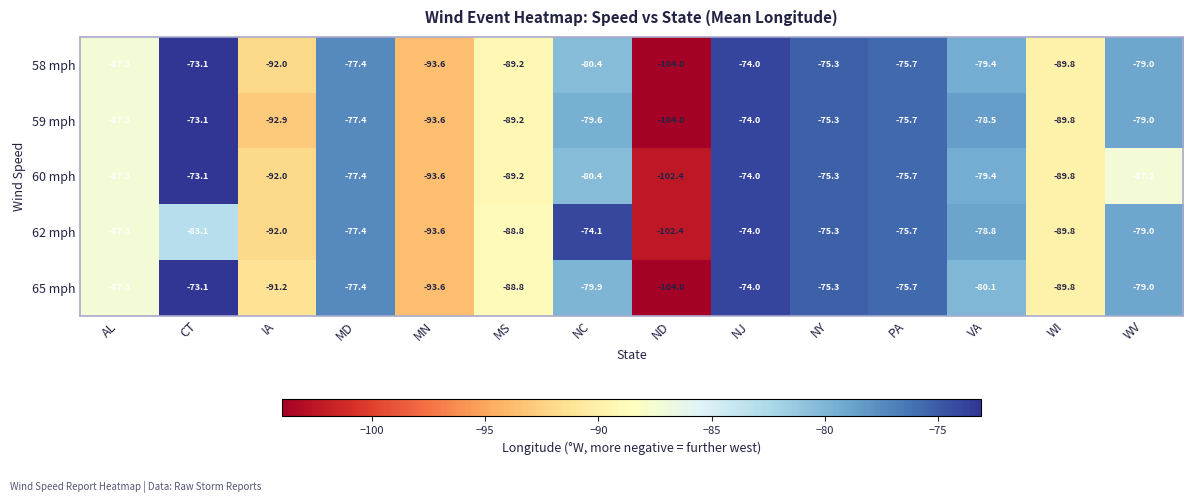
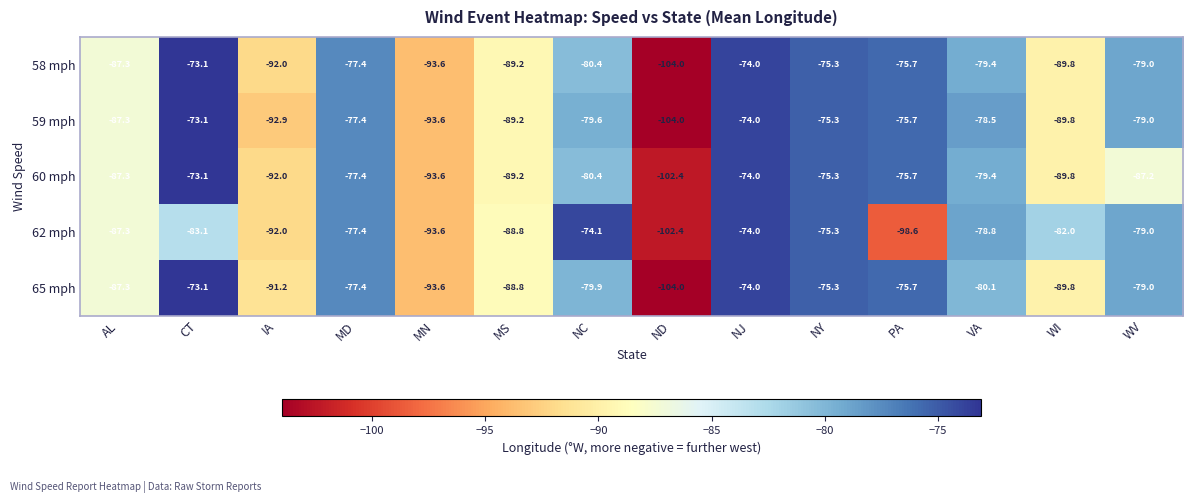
  {
    "58 mph": {
      "CT": -73.1,
      "IA": -92.0,
      "MD": -77.4,
      "MN": -93.6,
      "MS": -89.2,
      "NC": -80.4,
      "ND": -104.0,
      "NJ": -74.0,
      "NY": -75.3,
      "PA": -75.7,
      "VA": -79.4,
      "WI": -89.8,
      "WV": -79.0
    },
    "59 mph": {
      "CT": -73.1,
      "IA": -92.9,
      "MD": -77.4,
      "MN": -93.6,
      "MS": -89.2,
      "NC": -79.6,
      "ND": -104.0,
      "NJ": -74.0,
      "NY": -75.3,
      "PA": -75.7,
      "VA": -78.5,
      "WI": -89.8,
      "WV": -79.0
    },
    "60 mph": {
      "CT": -73.1,
      "IA": -92.0,
      "MD": -77.4,
      "MN": -93.6,
      "MS": -89.2,
      "NC": -80.4,
      "ND": -102.4,
      "NJ": -74.0,
      "NY": -75.3,
      "PA": -75.7,
      "VA": -79.4,
      "WI": -89.8
    },
    "62 mph": {
      "CT": -83.1,
      "IA": -92.0,
      "MD": -77.4,
      "MN": -93.6,
      "MS": -88.8,
      "NC": -74.1,
      "ND": -102.4,
      "NJ": -74.0,
      "NY": -75.3,
-     "PA": -75.7,
+     "PA": -98.6,
      "VA": -78.8,
-     "WI": -89.8,
+     "WI": -82.0,
      "WV": -79.0
    },
    "65 mph": {
      "CT": -73.1,
      "IA": -91.2,
      "MD": -77.4,
      "MN": -93.6,
      "MS": -88.8,
      "NC": -79.9,
      "ND": -104.0,
      "NJ": -74.0,
      "NY": -75.3,
      "PA": -75.7,
      "VA": -80.1,
      "WI": -89.8,
      "WV": -79.0
    }
  }
